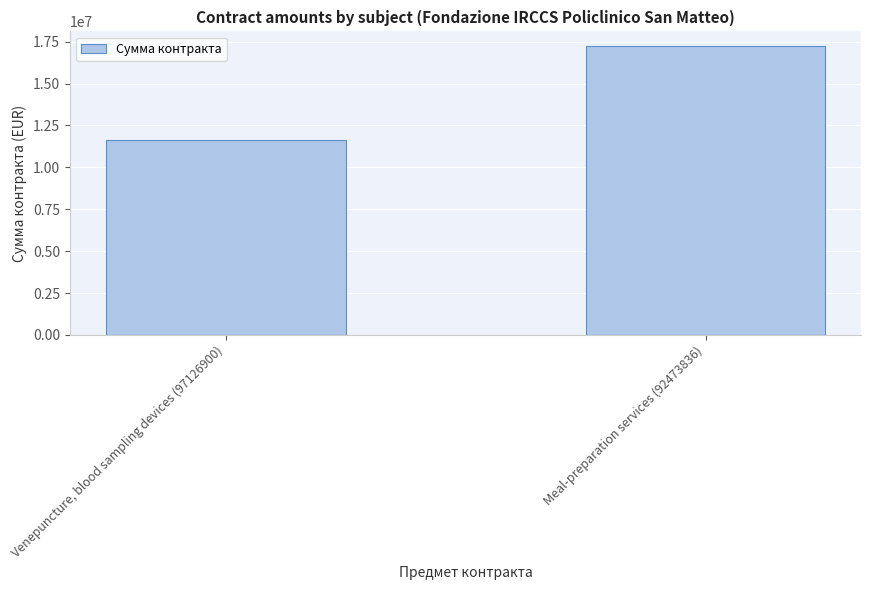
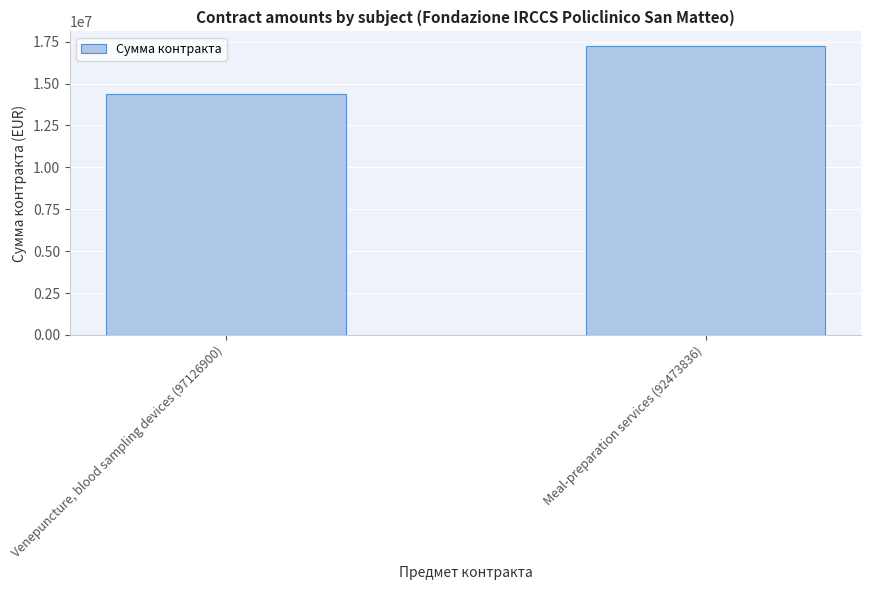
  {
-   "Venepuncture, blood sampling devices (97126900)": 11600000,
+   "Venepuncture, blood sampling devices (97126900)": 14400000,
    "Meal-preparation services (92473836)": 17300000
  }
